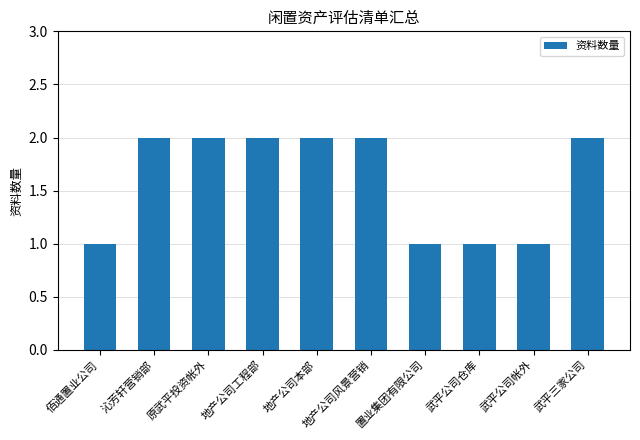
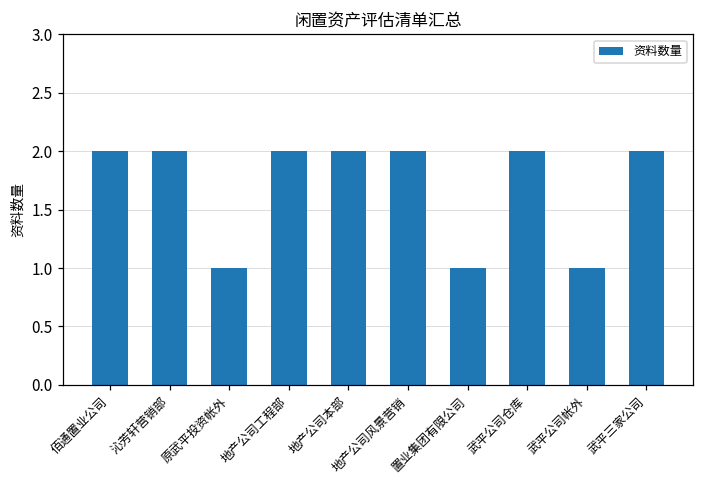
  {
-   "佰通置业公司": 1,
+   "佰通置业公司": 2,
    "沁芳轩营销部": 2,
-   "原武平投资帐外": 2,
+   "原武平投资帐外": 1,
    "地产公司工程部": 2,
    "地产公司本部": 2,
    "地产公司风景营销": 2,
    "置业集团有限公司": 1,
-   "武平公司仓库": 1,
+   "武平公司仓库": 2,
    "武平公司帐外": 1,
    "武平三家公司": 2
  }
